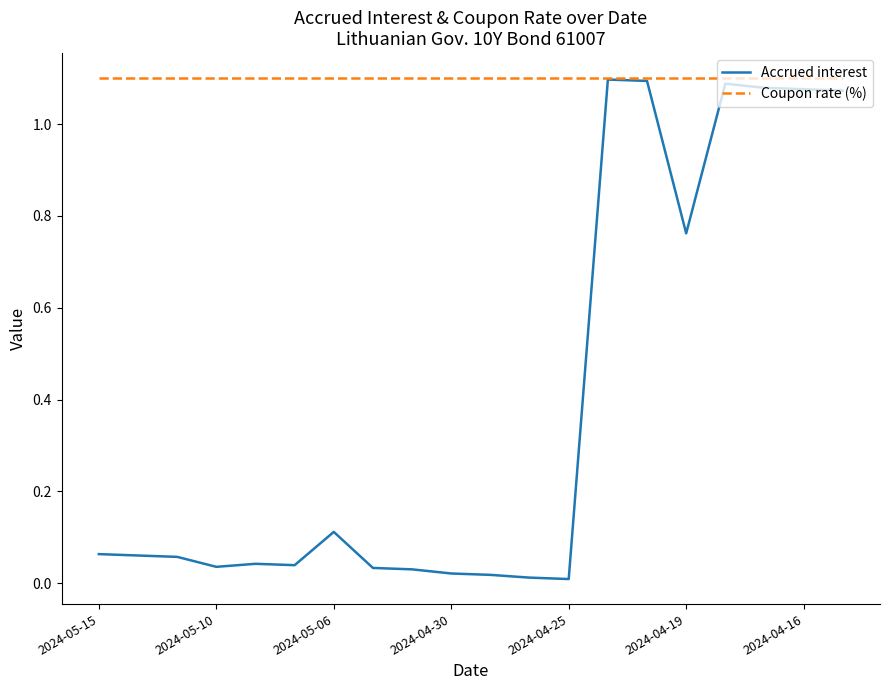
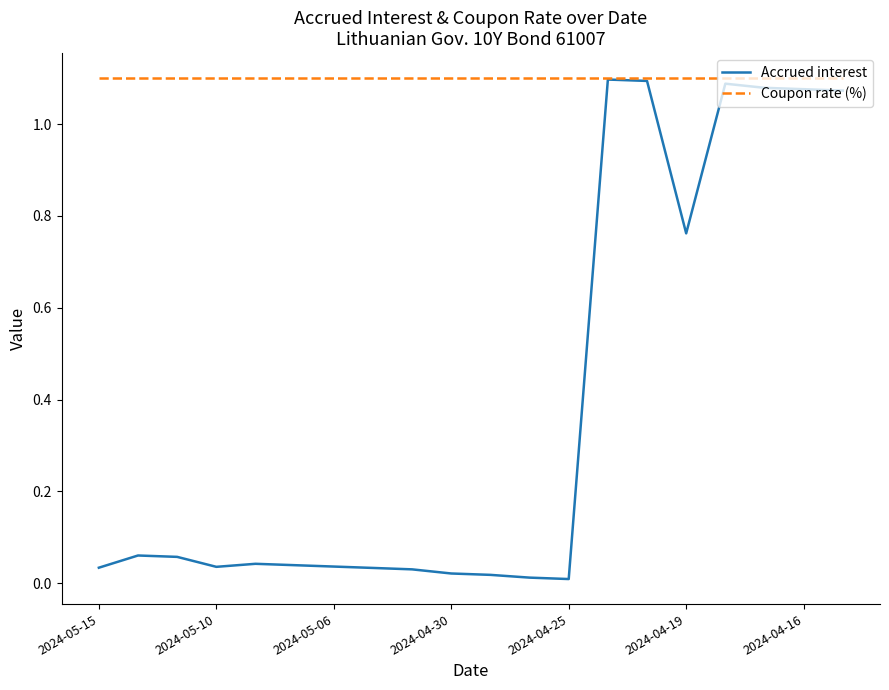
  {
    "Accrued interest": {
-     "2024-05-15": 0.06,
+     "2024-05-15": 0.03,
      "2024-05-10": 0.04,
-     "2024-05-06": 0.11,
+     "2024-05-06": 0.04,
      "2024-04-30": 0.02,
      "2024-04-25": 0.01,
      "2024-04-19": 0.76
    },
    "Coupon rate (%)": {
      "2024-05-15": 1.10,
      "2024-05-10": 1.10,
      "2024-05-06": 1.10,
      "2024-04-30": 1.10,
      "2024-04-25": 1.10,
      "2024-04-19": 1.10
    }
  }
